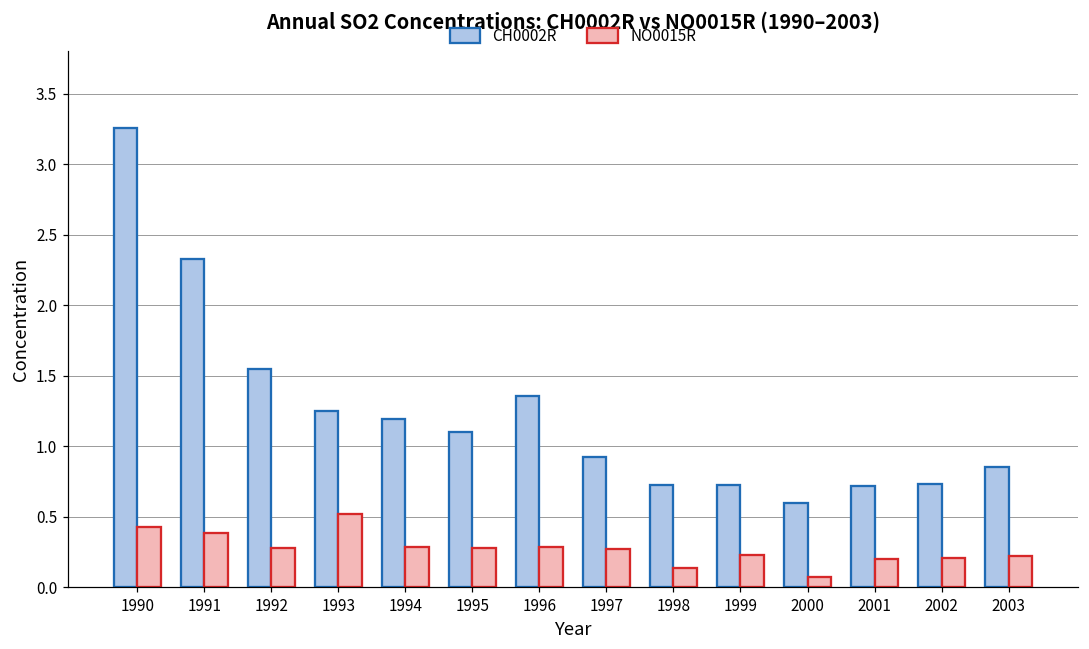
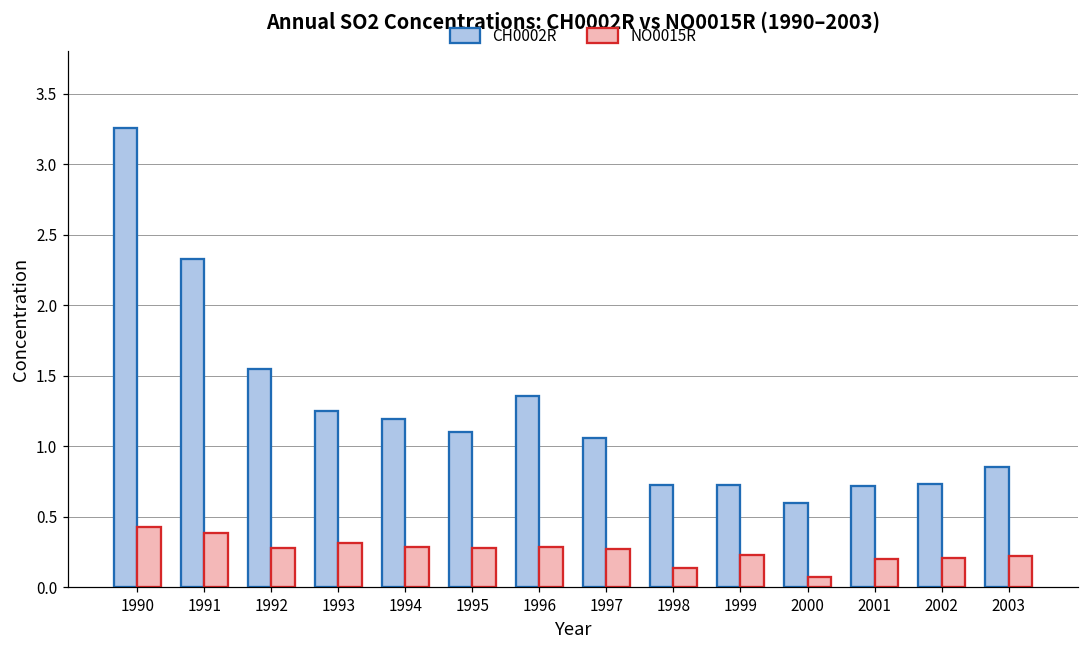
  {
    "CH0002R": {
      "1990": 3.26,
      "1991": 2.33,
      "1992": 1.55,
      "1993": 1.25,
      "1994": 1.19,
      "1995": 1.10,
      "1996": 1.35,
-     "1997": 0.93,
+     "1997": 1.06,
      "1998": 0.72,
      "1999": 0.72,
      "2000": 0.60,
      "2001": 0.72,
      "2002": 0.73,
      "2003": 0.85
    },
    "NO0015R": {
      "1990": 0.43,
      "1991": 0.38,
      "1992": 0.28,
-     "1993": 0.52,
+     "1993": 0.31,
      "1994": 0.29,
      "1995": 0.28,
      "1996": 0.29,
      "1997": 0.27,
      "1998": 0.14,
      "1999": 0.23,
      "2000": 0.07,
      "2001": 0.20,
      "2002": 0.21,
      "2003": 0.22
    }
  }
